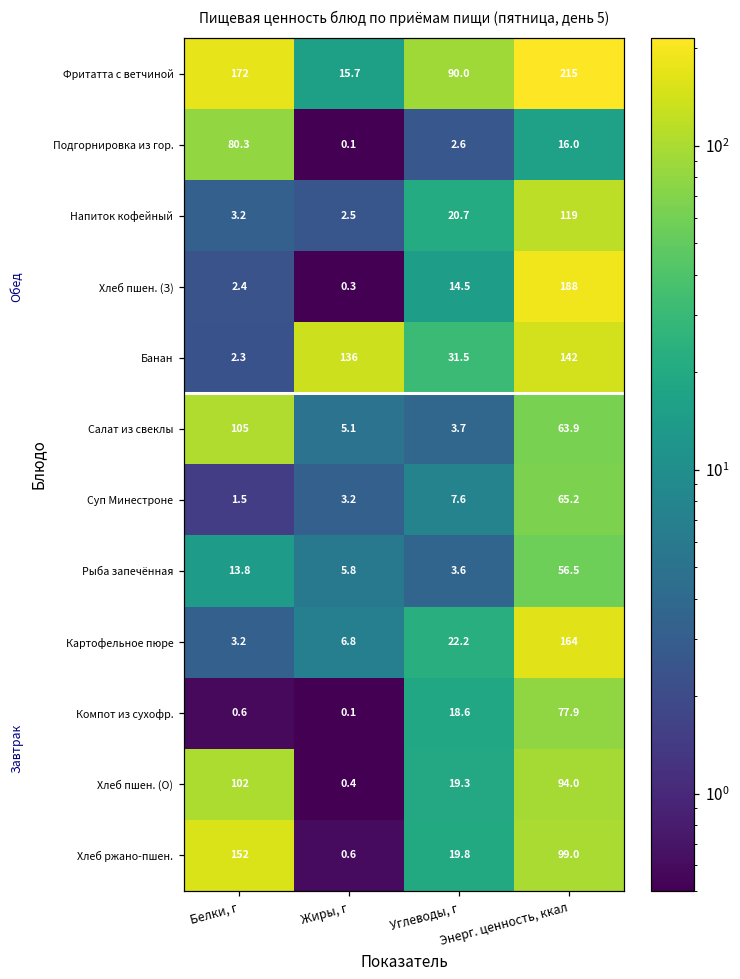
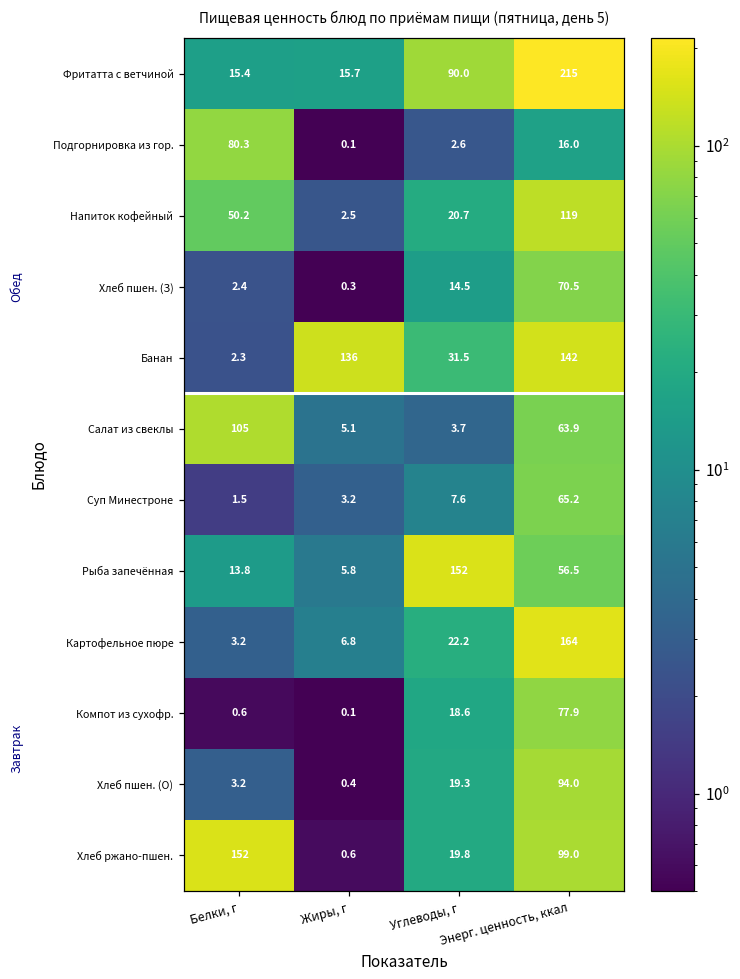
  {
    "Фритатта с ветчиной": {
-     "Белки, г": 172,
+     "Белки, г": 15.4,
      "Жиры, г": 15.7,
      "Углеводы, г": 90.0,
      "Энерг. ценность, ккал": 215
    },
    "Подгорнировка из гор.": {
      "Белки, г": 80.3,
      "Жиры, г": 0.1,
      "Углеводы, г": 2.6,
      "Энерг. ценность, ккал": 16.0
    },
    "Напиток кофейный": {
-     "Белки, г": 3.2,
+     "Белки, г": 50.2,
      "Жиры, г": 2.5,
      "Углеводы, г": 20.7,
      "Энерг. ценность, ккал": 119
    },
    "Хлеб пшен. (З)": {
      "Белки, г": 2.4,
      "Жиры, г": 0.3,
      "Углеводы, г": 14.5,
-     "Энерг. ценность, ккал": 188
+     "Энерг. ценность, ккал": 70.5
    },
    "Банан": {
      "Белки, г": 2.3,
      "Жиры, г": 136,
      "Углеводы, г": 31.5,
      "Энерг. ценность, ккал": 142
    },
    "Салат из свеклы": {
      "Белки, г": 105,
      "Жиры, г": 5.1,
      "Углеводы, г": 3.7,
      "Энерг. ценность, ккал": 63.9
    },
    "Суп Минестроне": {
      "Белки, г": 1.5,
      "Жиры, г": 3.2,
      "Углеводы, г": 7.6,
      "Энерг. ценность, ккал": 65.2
    },
    "Рыба запечённая": {
      "Белки, г": 13.8,
      "Жиры, г": 5.8,
-     "Углеводы, г": 3.6,
+     "Углеводы, г": 152,
      "Энерг. ценность, ккал": 56.5
    },
    "Картофельное пюре": {
      "Белки, г": 3.2,
      "Жиры, г": 6.8,
      "Углеводы, г": 22.2,
      "Энерг. ценность, ккал": 164
    },
    "Компот из сухофр.": {
      "Белки, г": 0.6,
      "Жиры, г": 0.1,
      "Углеводы, г": 18.6,
      "Энерг. ценность, ккал": 77.9
    },
    "Хлеб пшен. (О)": {
-     "Белки, г": 102,
+     "Белки, г": 3.2,
      "Жиры, г": 0.4,
      "Углеводы, г": 19.3,
      "Энерг. ценность, ккал": 94.0
    },
    "Хлеб ржано-пшен.": {
      "Белки, г": 152,
      "Жиры, г": 0.6,
      "Углеводы, г": 19.8,
      "Энерг. ценность, ккал": 99.0
    }
  }
